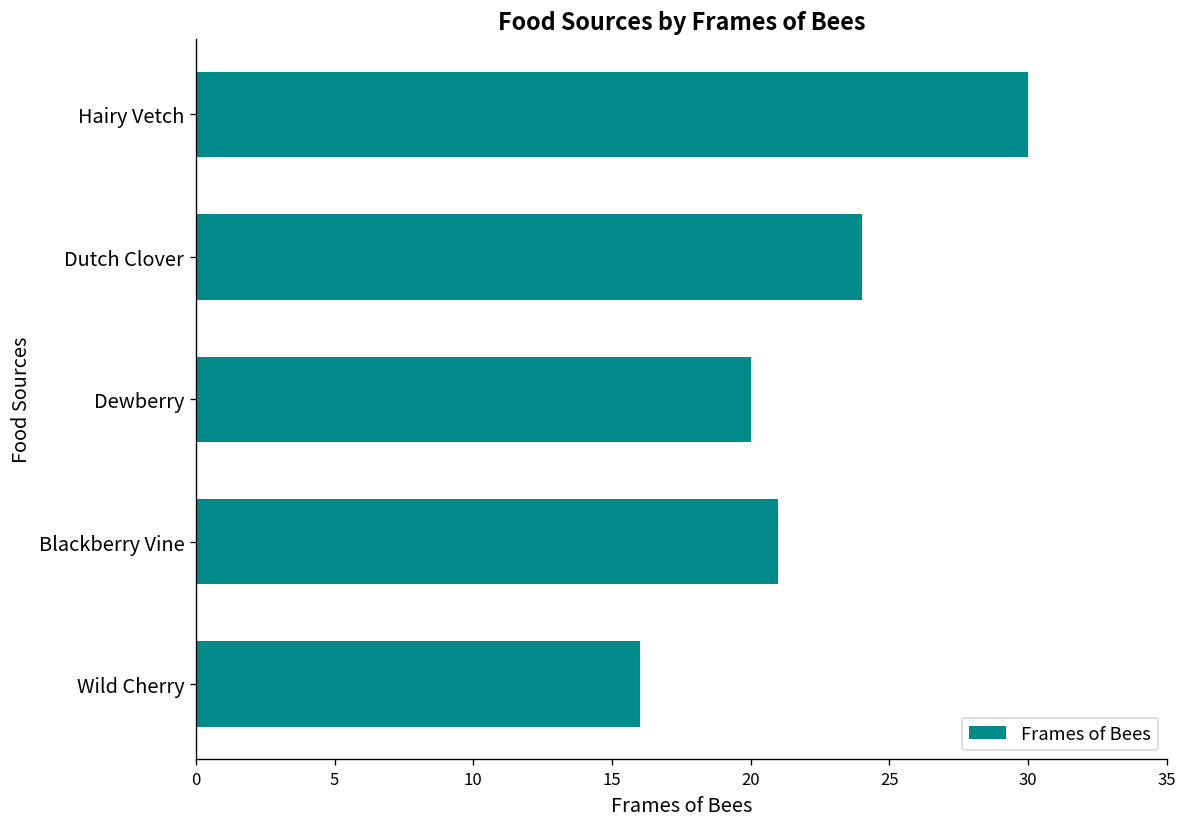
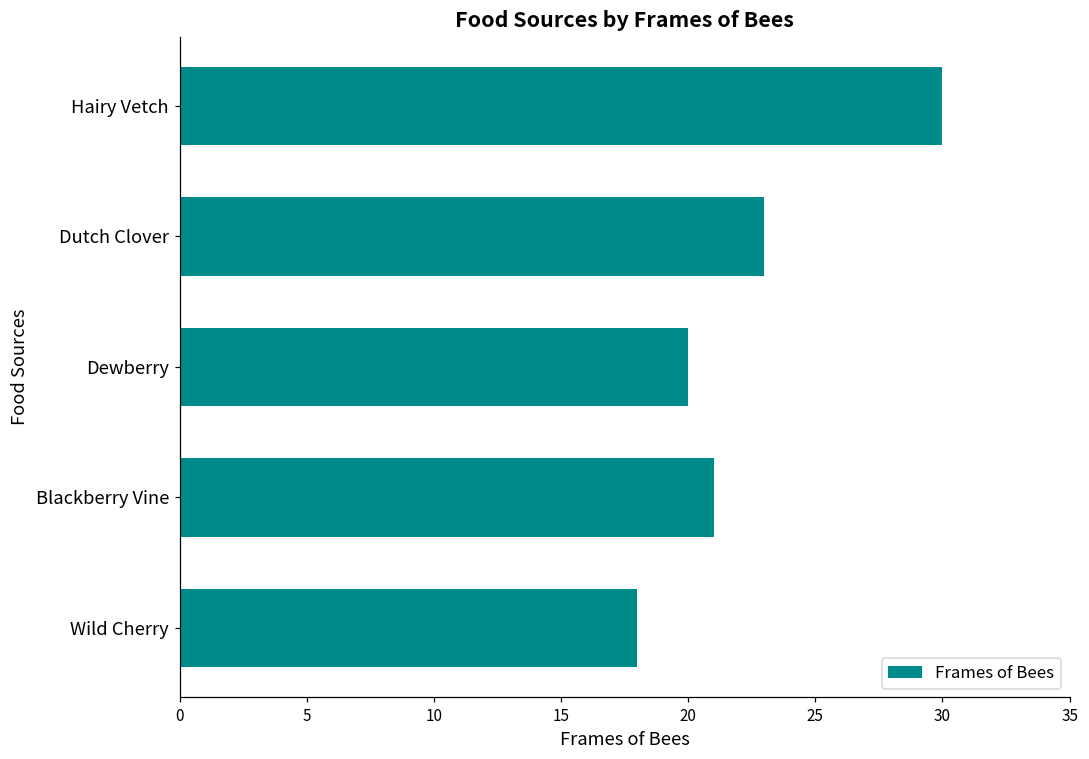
  {
    "Hairy Vetch": 30,
-   "Dutch Clover": 24,
+   "Dutch Clover": 23,
    "Dewberry": 20,
    "Blackberry Vine": 21,
-   "Wild Cherry": 16
+   "Wild Cherry": 18
  }
